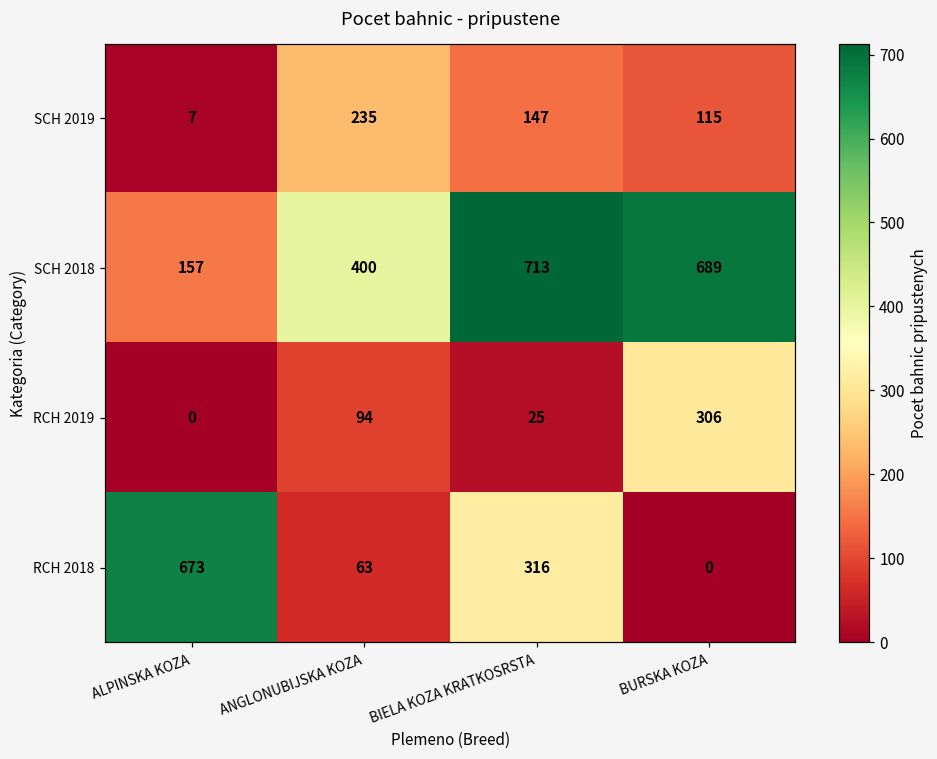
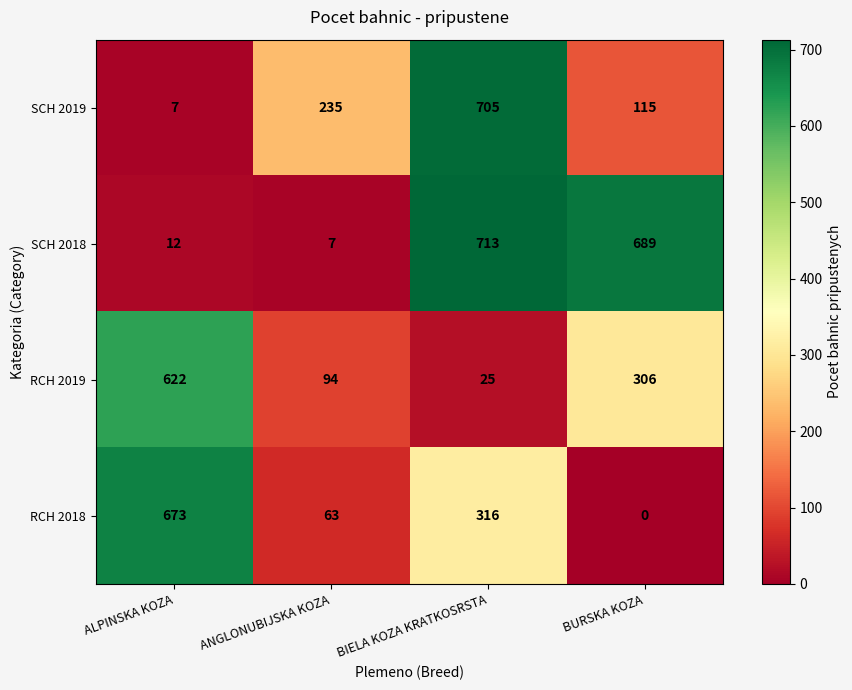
  {
    "SCH 2019": {
      "ALPINSKA KOZA": 7,
      "ANGLONUBIJSKA KOZA": 235,
-     "BIELA KOZA KRATKOSRSTA": 147,
+     "BIELA KOZA KRATKOSRSTA": 705,
      "BURSKA KOZA": 115
    },
    "SCH 2018": {
-     "ALPINSKA KOZA": 157,
-     "ANGLONUBIJSKA KOZA": 400,
+     "ALPINSKA KOZA": 12,
+     "ANGLONUBIJSKA KOZA": 7,
      "BIELA KOZA KRATKOSRSTA": 713,
      "BURSKA KOZA": 689
    },
    "RCH 2019": {
-     "ALPINSKA KOZA": 0,
+     "ALPINSKA KOZA": 622,
      "ANGLONUBIJSKA KOZA": 94,
      "BIELA KOZA KRATKOSRSTA": 25,
      "BURSKA KOZA": 306
    },
    "RCH 2018": {
      "ALPINSKA KOZA": 673,
      "ANGLONUBIJSKA KOZA": 63,
      "BIELA KOZA KRATKOSRSTA": 316,
      "BURSKA KOZA": 0
    }
  }
